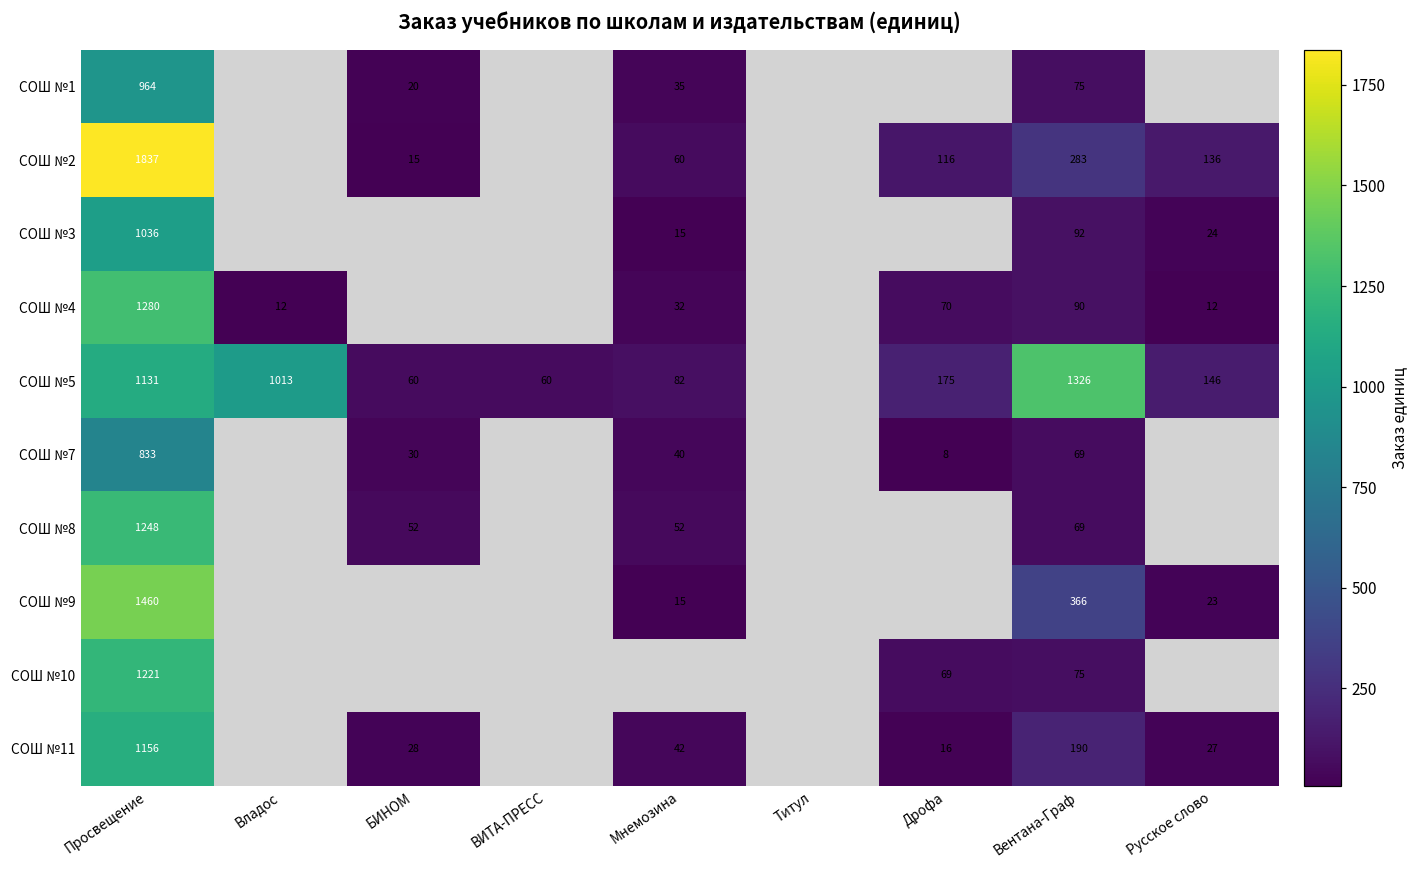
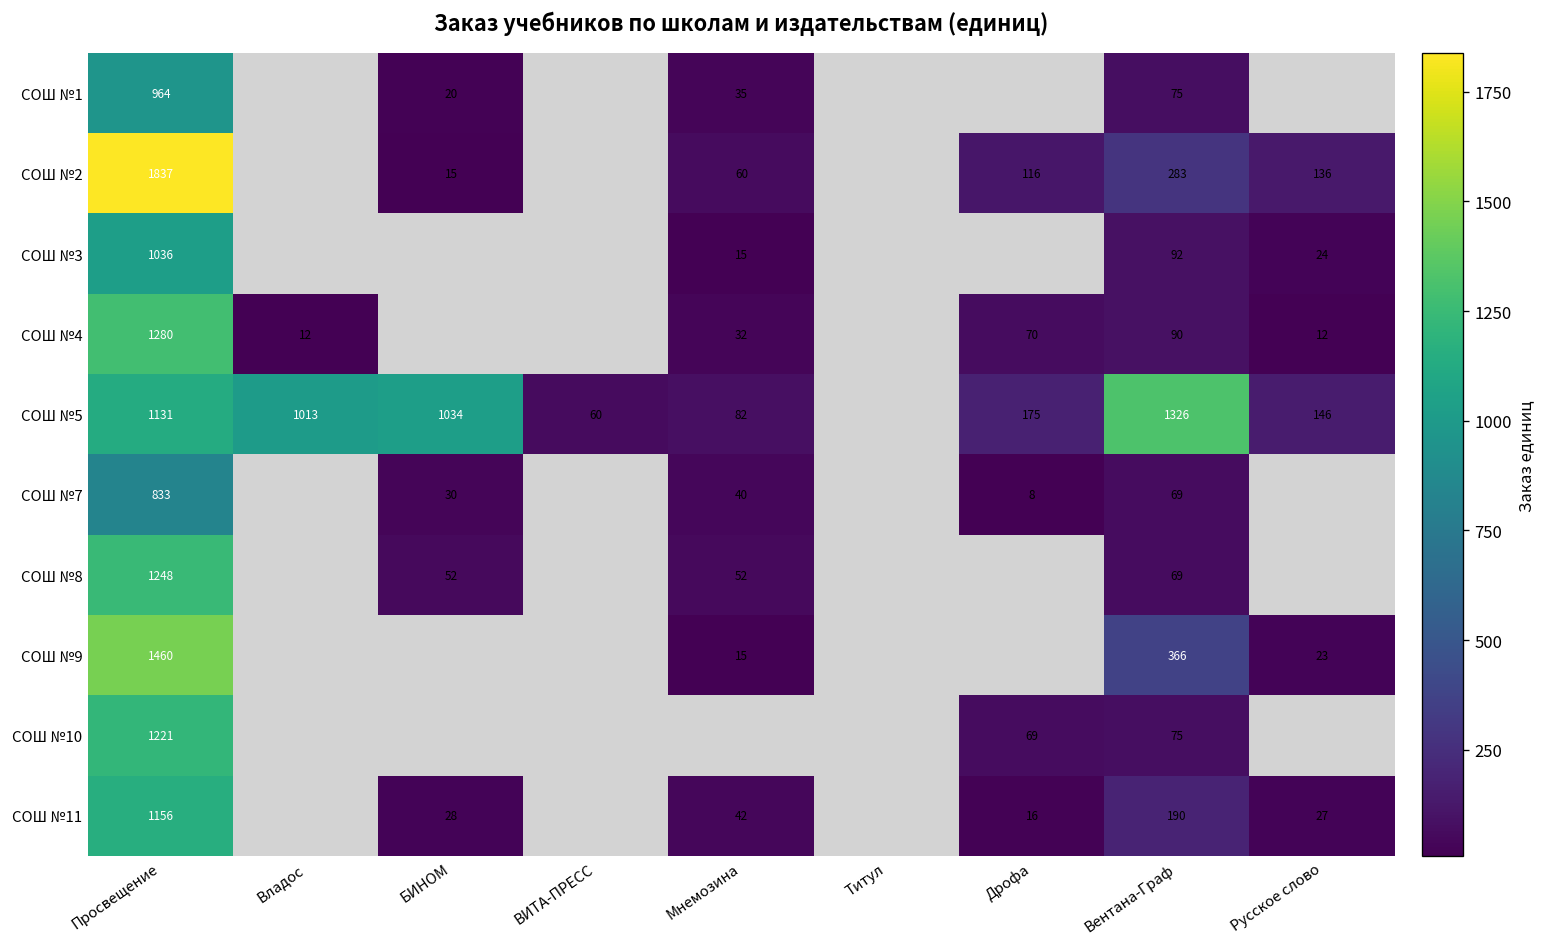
  {
    "СОШ №1": {
      "Просвещение": 964,
      "БИНОМ": 20,
      "Мнемозина": 35,
      "Вентана-Граф": 75
    },
    "СОШ №2": {
      "Просвещение": 1837,
      "БИНОМ": 15,
      "Мнемозина": 60,
      "Дрофа": 116,
      "Вентана-Граф": 283,
      "Русское слово": 136
    },
    "СОШ №3": {
      "Просвещение": 1036,
      "Мнемозина": 15,
      "Вентана-Граф": 92,
      "Русское слово": 24
    },
    "СОШ №4": {
      "Просвещение": 1280,
      "Владос": 12,
      "Мнемозина": 32,
      "Дрофа": 70,
      "Вентана-Граф": 90,
      "Русское слово": 12
    },
    "СОШ №5": {
      "Просвещение": 1131,
      "Владос": 1013,
-     "БИНОМ": 60,
+     "БИНОМ": 1034,
      "ВИТА-ПРЕСС": 60,
      "Мнемозина": 82,
      "Дрофа": 175,
      "Вентана-Граф": 1326,
      "Русское слово": 146
    },
    "СОШ №7": {
      "Просвещение": 833,
      "БИНОМ": 30,
      "Мнемозина": 40,
      "Дрофа": 8,
      "Вентана-Граф": 69
    },
    "СОШ №8": {
      "Просвещение": 1248,
      "БИНОМ": 52,
      "Мнемозина": 52,
      "Вентана-Граф": 69
    },
    "СОШ №9": {
      "Просвещение": 1460,
      "Мнемозина": 15,
      "Вентана-Граф": 366,
      "Русское слово": 23
    },
    "СОШ №10": {
      "Просвещение": 1221,
      "Дрофа": 69,
      "Вентана-Граф": 75
    },
    "СОШ №11": {
      "Просвещение": 1156,
      "БИНОМ": 28,
      "Мнемозина": 42,
      "Дрофа": 16,
      "Вентана-Граф": 190,
      "Русское слово": 27
    }
  }
